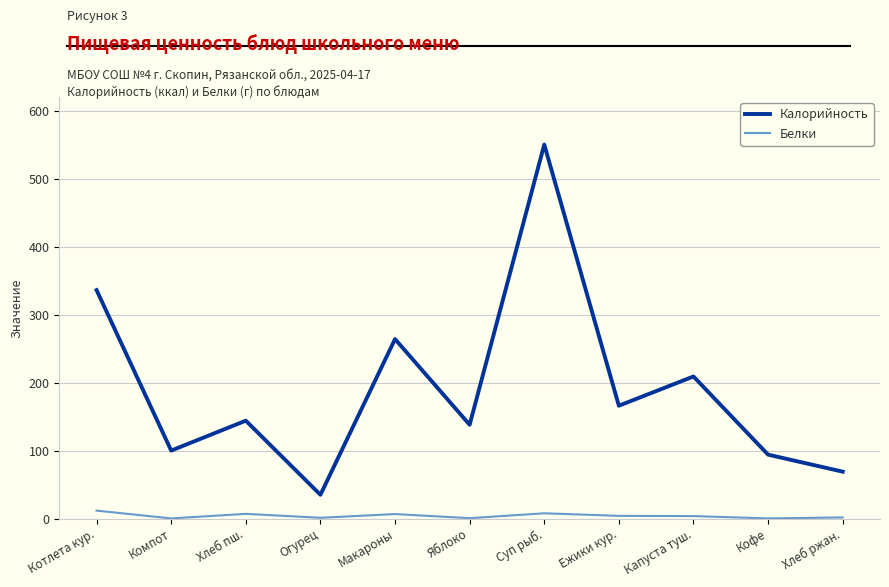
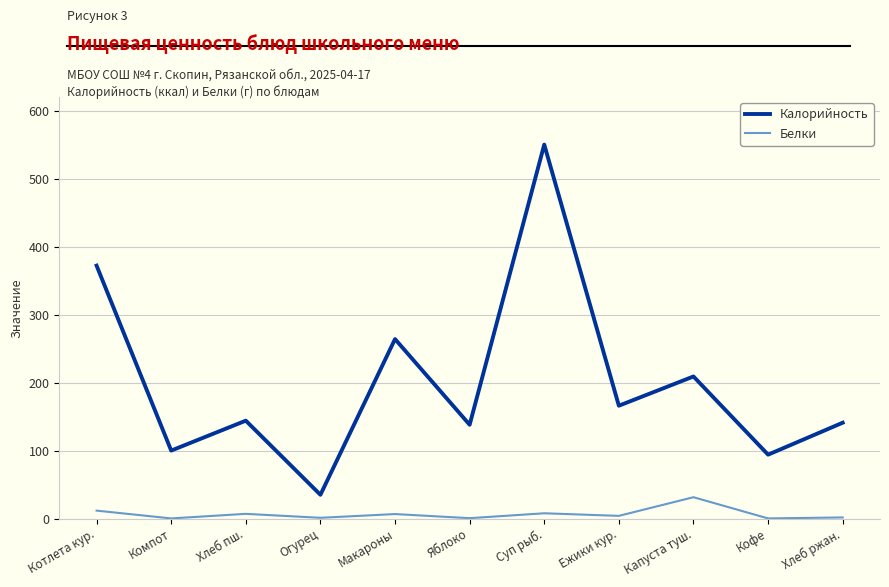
  {
    "Калорийность": {
-     "Котлета кур.": 340,
+     "Котлета кур.": 370,
      "Компот": 100,
      "Хлеб пш.": 140,
      "Огурец": 40,
      "Макароны": 260,
      "Яблоко": 140,
      "Суп рыб.": 550,
      "Ежики кур.": 170,
      "Капуста туш.": 210,
      "Кофе": 90,
-     "Хлеб ржан.": 70
+     "Хлеб ржан.": 140
    },
    "Белки": {
      "Котлета кур.": 10,
      "Компот": 0,
      "Хлеб пш.": 10,
      "Огурец": 0,
      "Макароны": 10,
      "Яблоко": 0,
      "Суп рыб.": 10,
      "Ежики кур.": 0,
-     "Капуста туш.": 0,
+     "Капуста туш.": 30,
      "Кофе": 0,
      "Хлеб ржан.": 0
    }
  }
